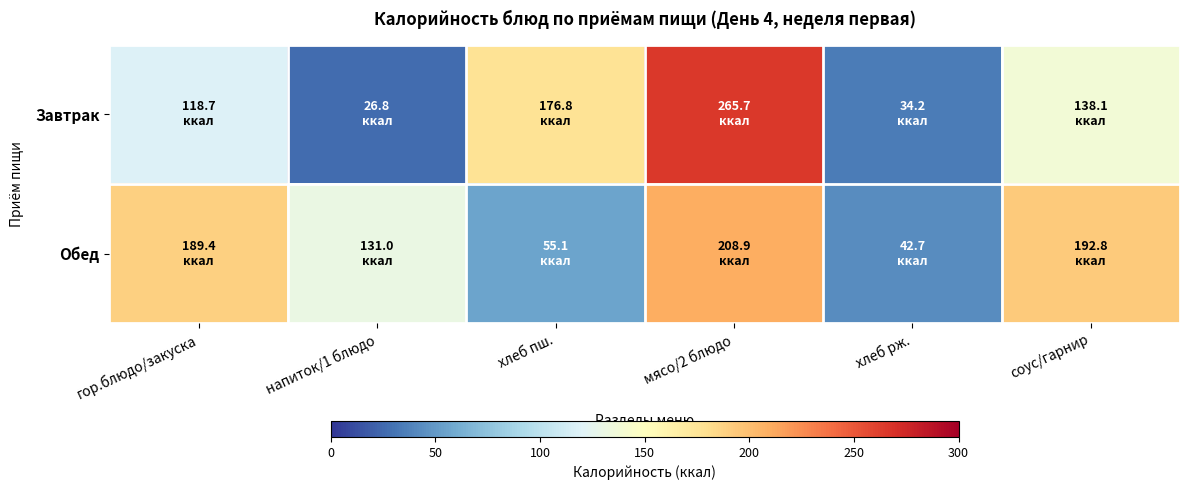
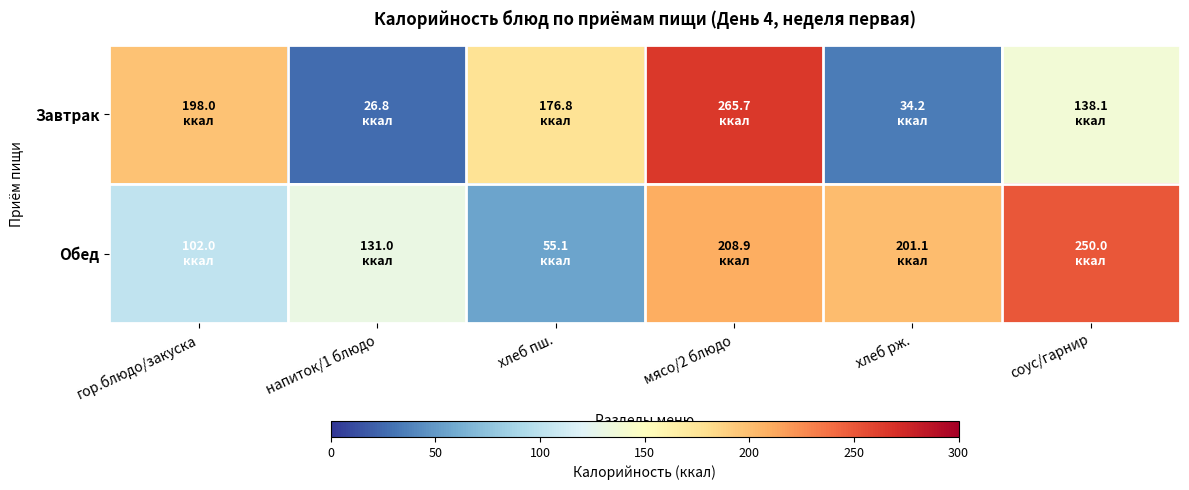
  {
    "Завтрак": {
-     "гор.блюдо/закуска": 118.7,
+     "гор.блюдо/закуска": 198.0,
      "напиток/1 блюдо": 26.8,
      "хлеб пш.": 176.8,
      "мясо/2 блюдо": 265.7,
      "хлеб рж.": 34.2,
      "соус/гарнир": 138.1
    },
    "Обед": {
-     "гор.блюдо/закуска": 189.4,
+     "гор.блюдо/закуска": 102.0,
      "напиток/1 блюдо": 131.0,
      "хлеб пш.": 55.1,
      "мясо/2 блюдо": 208.9,
-     "хлеб рж.": 42.7,
-     "соус/гарнир": 192.8
+     "хлеб рж.": 201.1,
+     "соус/гарнир": 250.0
    }
  }
